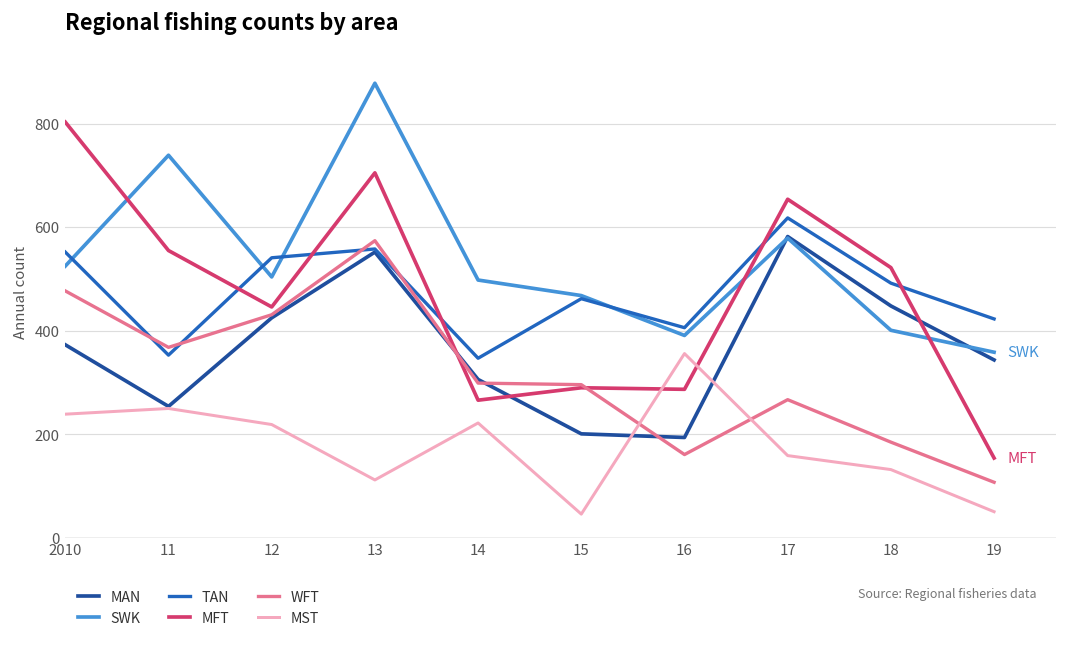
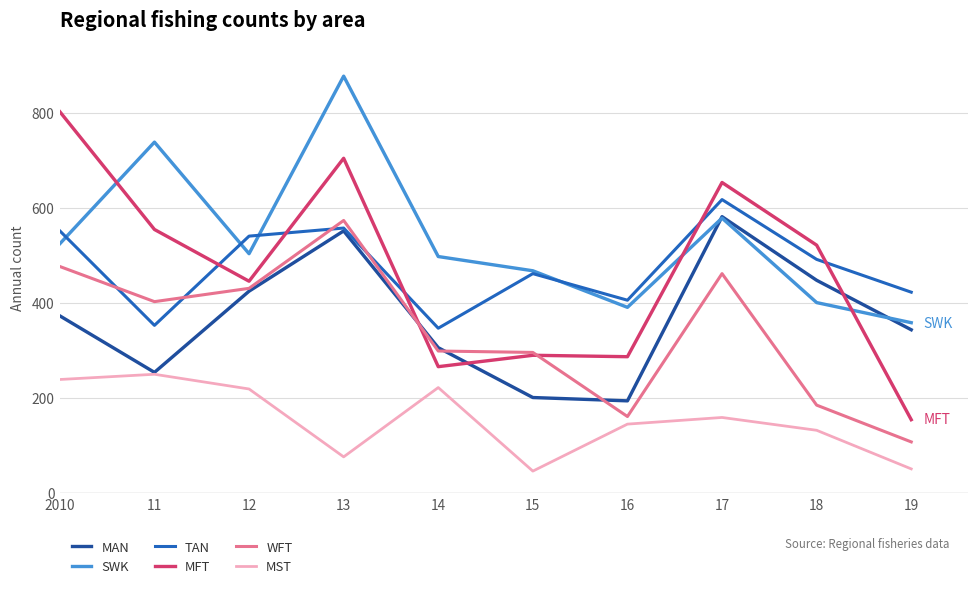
  {
    "SWK": {
      "2010": 530,
      "11": 740,
      "12": 500,
      "13": 880,
      "14": 500,
      "15": 470,
      "16": 390,
      "18": 400,
      "19": 360
    },
    "MFT": {
      "2010": 800,
      "11": 560,
      "12": 450,
      "13": 710,
      "14": 270,
      "15": 290,
      "16": 290,
      "17": 650,
      "18": 520,
      "19": 150
    },
    "WFT": {
      "2010": 480,
-     "11": 370,
+     "11": 400,
      "12": 430,
      "13": 570,
      "14": 300,
      "15": 300,
      "16": 160,
-     "17": 270,
+     "17": 460,
      "18": 190,
      "19": 110
    },
    "MST": {
      "2010": 240,
      "12": 220,
-     "13": 110,
+     "13": 80,
      "14": 220,
      "15": 50,
-     "16": 360,
+     "16": 150,
      "17": 160,
      "18": 130,
      "19": 50
    }
  }
